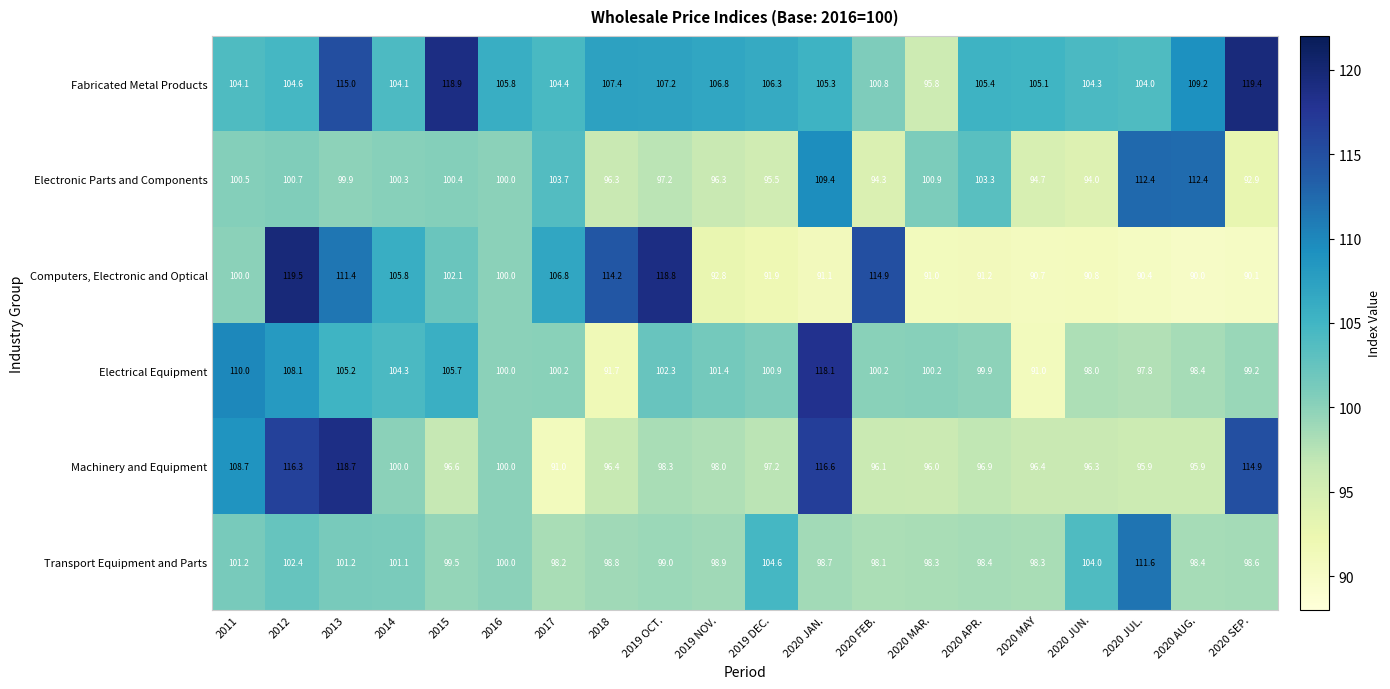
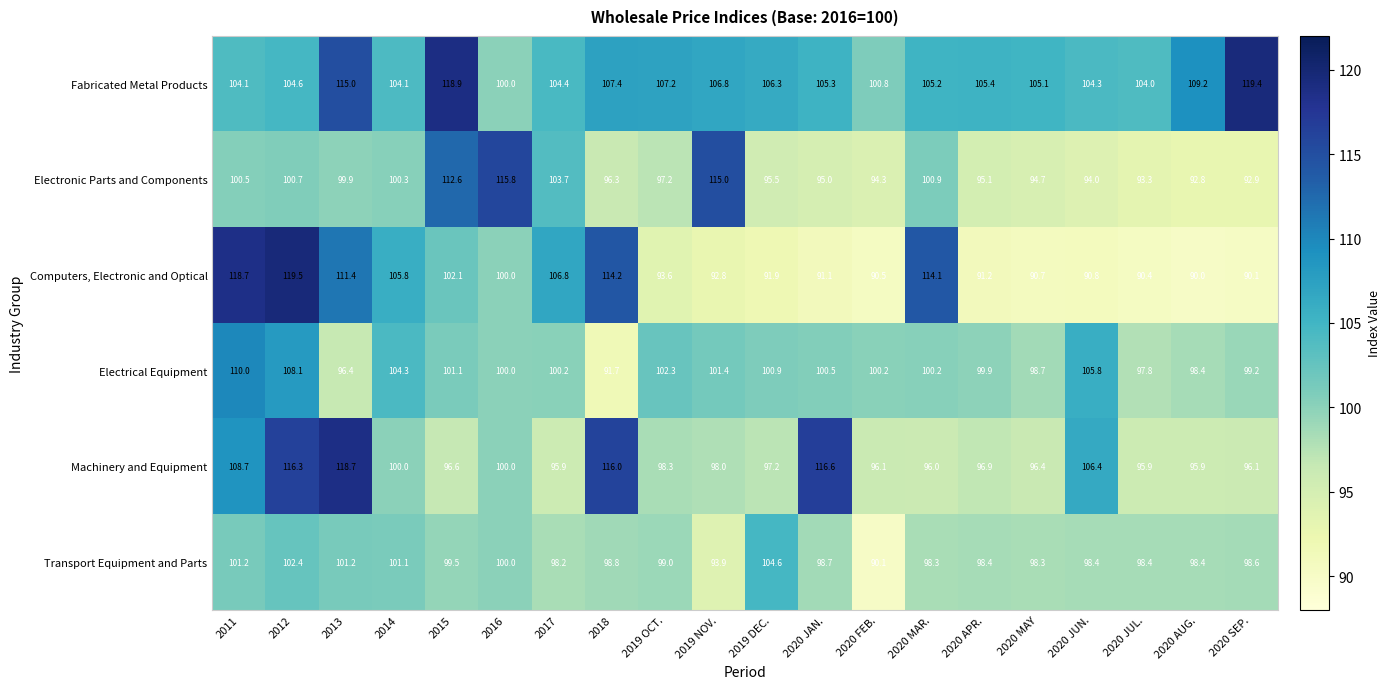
  {
    "Fabricated Metal Products": {
      "2011": 104.1,
      "2012": 104.6,
      "2013": 115.0,
      "2014": 104.1,
      "2015": 118.9,
-     "2016": 105.8,
+     "2016": 100.0,
      "2017": 104.4,
      "2018": 107.4,
      "2019 OCT.": 107.2,
      "2019 NOV.": 106.8,
      "2019 DEC.": 106.3,
      "2020 JAN.": 105.3,
      "2020 FEB.": 100.8,
-     "2020 MAR.": 95.8,
+     "2020 MAR.": 105.2,
      "2020 APR.": 105.4,
      "2020 MAY": 105.1,
      "2020 JUN.": 104.3,
      "2020 JUL.": 104.0,
      "2020 AUG.": 109.2,
      "2020 SEP.": 119.4
    },
    "Electronic Parts and Components": {
      "2011": 100.5,
      "2012": 100.7,
      "2013": 99.9,
      "2014": 100.3,
-     "2015": 100.4,
-     "2016": 100.0,
+     "2015": 112.6,
+     "2016": 115.8,
      "2017": 103.7,
      "2018": 96.3,
      "2019 OCT.": 97.2,
-     "2019 NOV.": 96.3,
+     "2019 NOV.": 115.0,
      "2019 DEC.": 95.5,
-     "2020 JAN.": 109.4,
+     "2020 JAN.": 95.0,
      "2020 FEB.": 94.3,
      "2020 MAR.": 100.9,
-     "2020 APR.": 103.3,
+     "2020 APR.": 95.1,
      "2020 MAY": 94.7,
      "2020 JUN.": 94.0,
-     "2020 JUL.": 112.4,
-     "2020 AUG.": 112.4,
+     "2020 JUL.": 93.3,
+     "2020 AUG.": 92.8,
      "2020 SEP.": 92.9
    },
    "Computers, Electronic and Optical": {
-     "2011": 100.0,
+     "2011": 118.7,
      "2012": 119.5,
      "2013": 111.4,
      "2014": 105.8,
      "2015": 102.1,
      "2016": 100.0,
      "2017": 106.8,
      "2018": 114.2,
-     "2019 OCT.": 118.8,
+     "2019 OCT.": 93.6,
      "2019 NOV.": 92.8,
      "2019 DEC.": 91.9,
      "2020 JAN.": 91.1,
-     "2020 FEB.": 114.9,
-     "2020 MAR.": 91.0,
+     "2020 FEB.": 90.5,
+     "2020 MAR.": 114.1,
      "2020 APR.": 91.2,
      "2020 MAY": 90.7,
      "2020 JUN.": 90.8,
      "2020 JUL.": 90.4,
      "2020 AUG.": 90.0,
      "2020 SEP.": 90.1
    },
    "Electrical Equipment": {
      "2011": 110.0,
      "2012": 108.1,
-     "2013": 105.2,
+     "2013": 96.4,
      "2014": 104.3,
-     "2015": 105.7,
+     "2015": 101.1,
      "2016": 100.0,
      "2017": 100.2,
      "2018": 91.7,
      "2019 OCT.": 102.3,
      "2019 NOV.": 101.4,
      "2019 DEC.": 100.9,
-     "2020 JAN.": 118.1,
+     "2020 JAN.": 100.5,
      "2020 FEB.": 100.2,
      "2020 MAR.": 100.2,
      "2020 APR.": 99.9,
-     "2020 MAY": 91.0,
-     "2020 JUN.": 98.0,
+     "2020 MAY": 98.7,
+     "2020 JUN.": 105.8,
      "2020 JUL.": 97.8,
      "2020 AUG.": 98.4,
      "2020 SEP.": 99.2
    },
    "Machinery and Equipment": {
      "2011": 108.7,
      "2012": 116.3,
      "2013": 118.7,
      "2014": 100.0,
      "2015": 96.6,
      "2016": 100.0,
-     "2017": 91.0,
-     "2018": 96.4,
+     "2017": 95.9,
+     "2018": 116.0,
      "2019 OCT.": 98.3,
      "2019 NOV.": 98.0,
      "2019 DEC.": 97.2,
      "2020 JAN.": 116.6,
      "2020 FEB.": 96.1,
      "2020 MAR.": 96.0,
      "2020 APR.": 96.9,
      "2020 MAY": 96.4,
-     "2020 JUN.": 96.3,
+     "2020 JUN.": 106.4,
      "2020 JUL.": 95.9,
      "2020 AUG.": 95.9,
-     "2020 SEP.": 114.9
+     "2020 SEP.": 96.1
    },
    "Transport Equipment and Parts": {
      "2011": 101.2,
      "2012": 102.4,
      "2013": 101.2,
      "2014": 101.1,
      "2015": 99.5,
      "2016": 100.0,
      "2017": 98.2,
      "2018": 98.8,
      "2019 OCT.": 99.0,
-     "2019 NOV.": 98.9,
+     "2019 NOV.": 93.9,
      "2019 DEC.": 104.6,
      "2020 JAN.": 98.7,
-     "2020 FEB.": 98.1,
+     "2020 FEB.": 90.1,
      "2020 MAR.": 98.3,
      "2020 APR.": 98.4,
      "2020 MAY": 98.3,
-     "2020 JUN.": 104.0,
-     "2020 JUL.": 111.6,
+     "2020 JUN.": 98.4,
+     "2020 JUL.": 98.4,
      "2020 AUG.": 98.4,
      "2020 SEP.": 98.6
    }
  }
